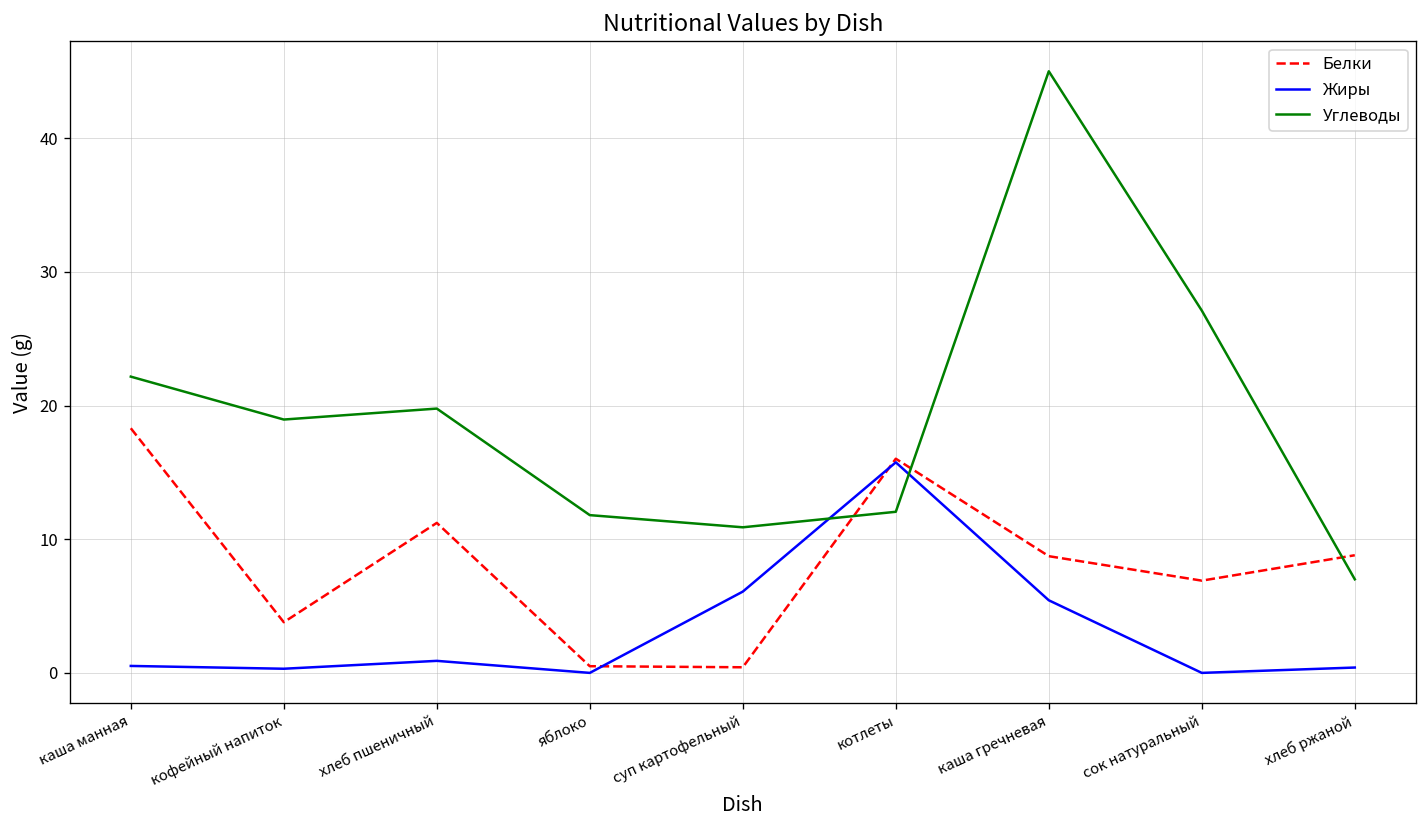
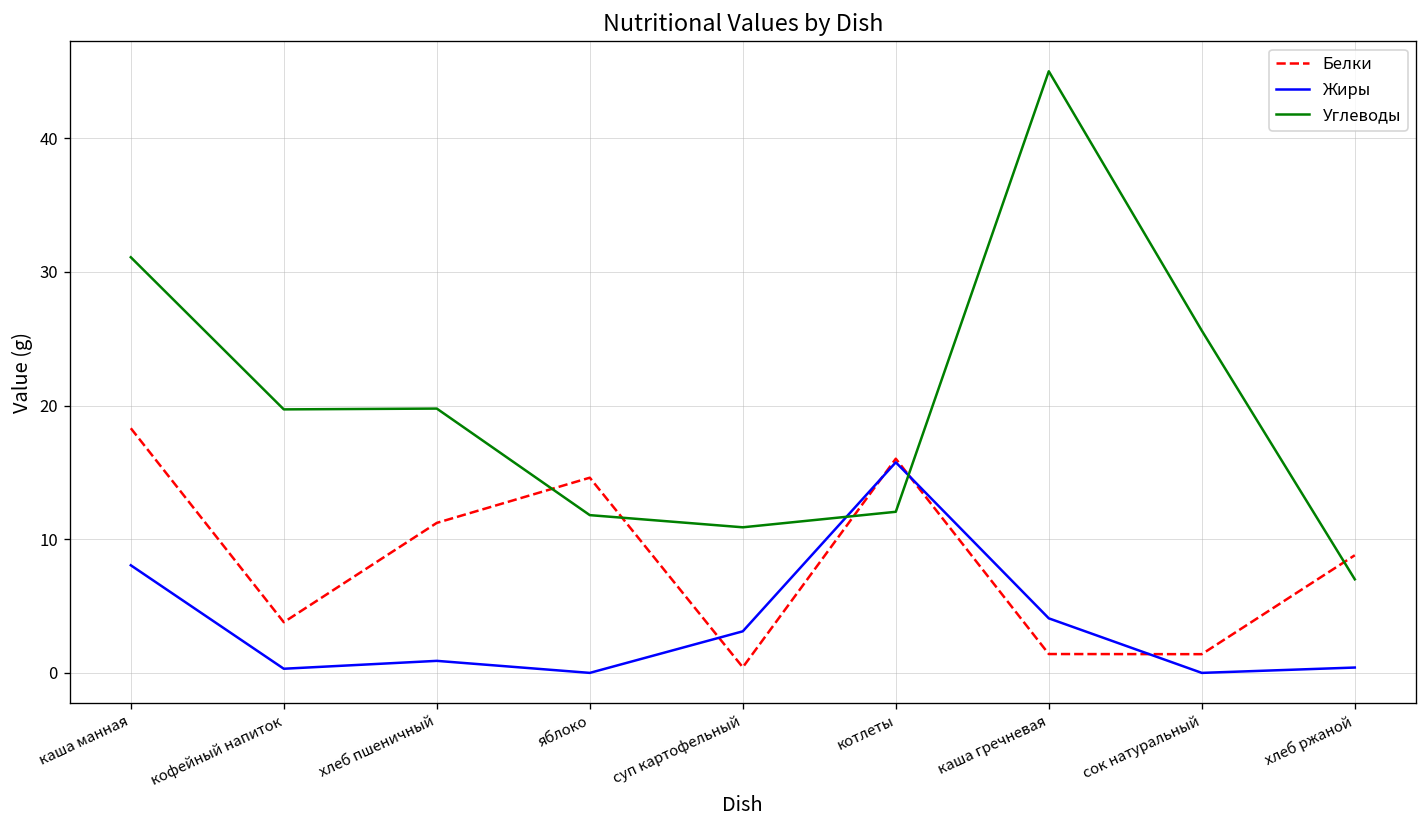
  {
    "Белки": {
      "каша манная": 18.3,
      "кофейный напиток": 3.8,
      "хлеб пшеничный": 11.2,
-     "яблоко": 0.5,
+     "яблоко": 14.6,
      "суп картофельный": 0.4,
      "котлеты": 16.0,
-     "каша гречневая": 8.7,
-     "сок натуральный": 6.9,
+     "каша гречневая": 1.4,
+     "сок натуральный": 1.4,
      "хлеб ржаной": 8.8
    },
    "Жиры": {
-     "каша манная": 0.5,
+     "каша манная": 8.1,
      "кофейный напиток": 0.3,
      "хлеб пшеничный": 0.9,
      "яблоко": 0.0,
-     "суп картофельный": 6.1,
+     "суп картофельный": 3.1,
      "котлеты": 15.8,
-     "каша гречневая": 5.4,
+     "каша гречневая": 4.1,
      "сок натуральный": 0.0,
      "хлеб ржаной": 0.4
    },
    "Углеводы": {
-     "каша манная": 22.2,
-     "кофейный напиток": 19.0,
+     "каша манная": 31.1,
+     "кофейный напиток": 19.7,
      "хлеб пшеничный": 19.8,
      "яблоко": 11.8,
      "суп картофельный": 10.9,
      "котлеты": 12.1,
      "каша гречневая": 45.0,
-     "сок натуральный": 27.1,
+     "сок натуральный": 25.6,
      "хлеб ржаной": 7.0
    }
  }
